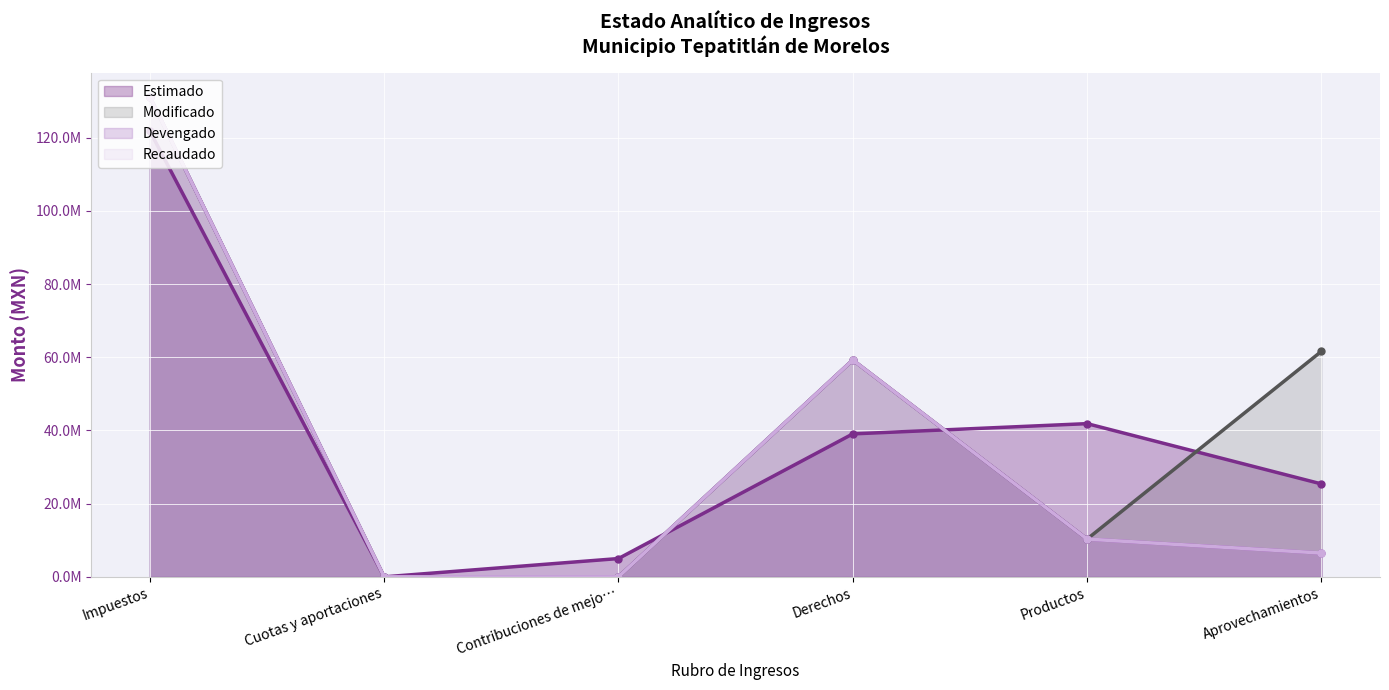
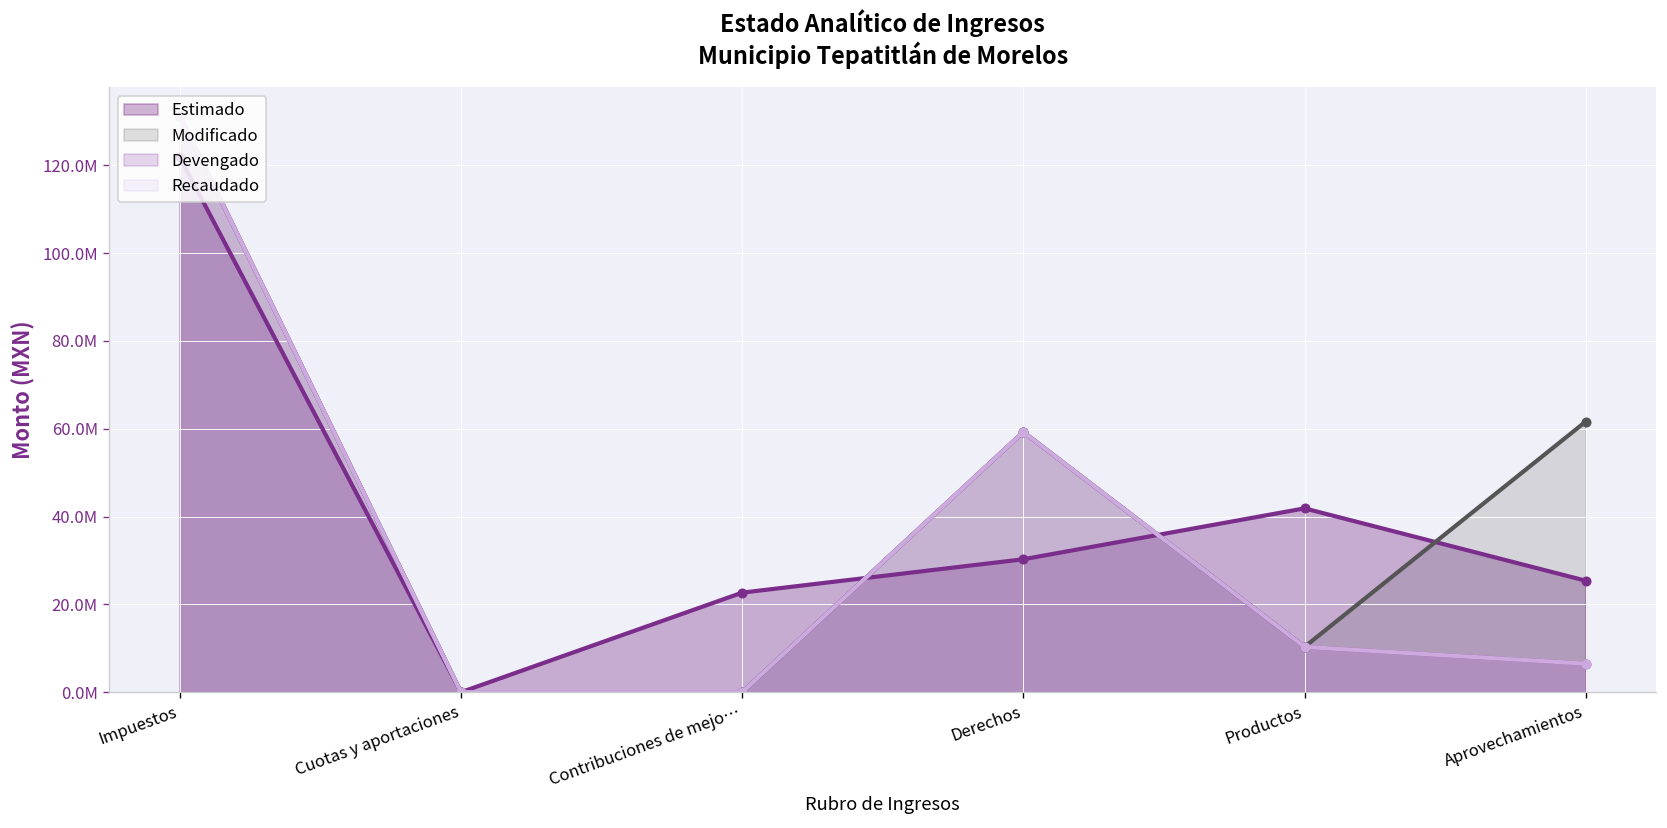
  {
    "Estimado": {
-     "Contribuciones de mejo…": 5000000,
-     "Derechos": 39000000,
+     "Contribuciones de mejo…": 23000000,
+     "Derechos": 30000000,
      "Productos": 42000000,
      "Aprovechamientos": 25000000
    }
  }
